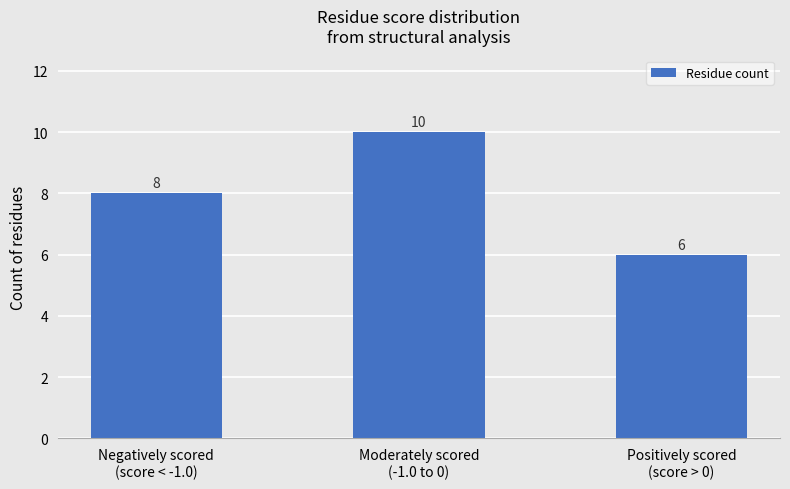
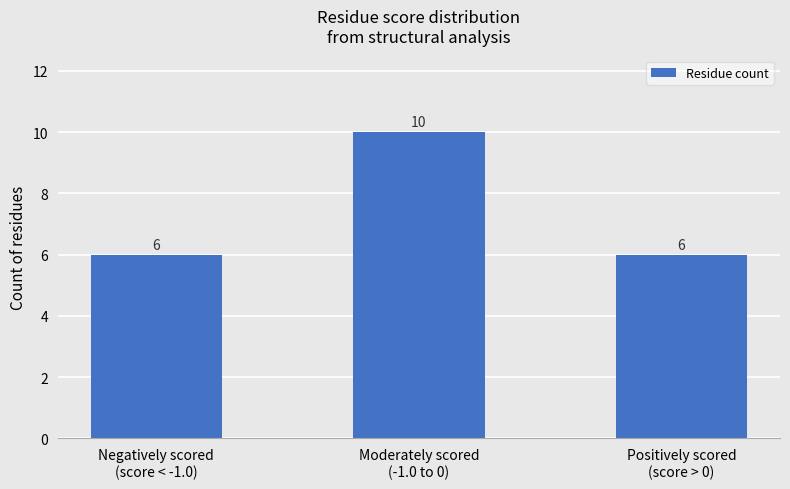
  {
-   "Negatively scored (score < -1.0)": 8,
+   "Negatively scored (score < -1.0)": 6,
    "Moderately scored (-1.0 to 0)": 10,
    "Positively scored (score > 0)": 6
  }
